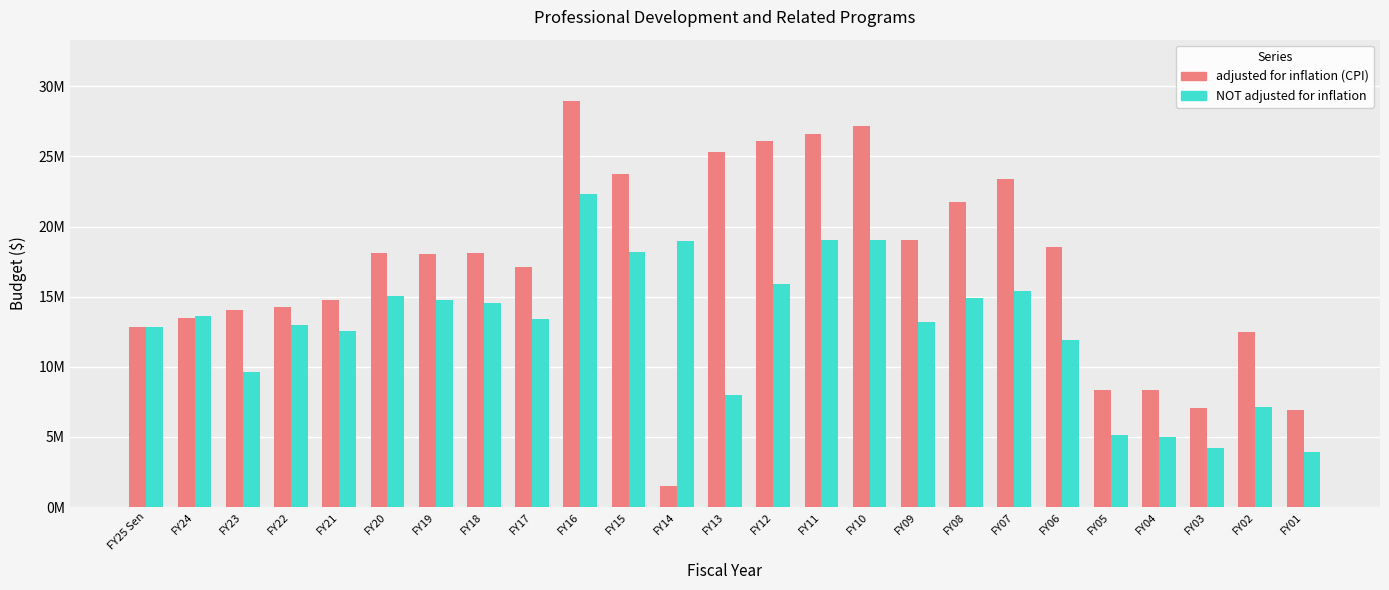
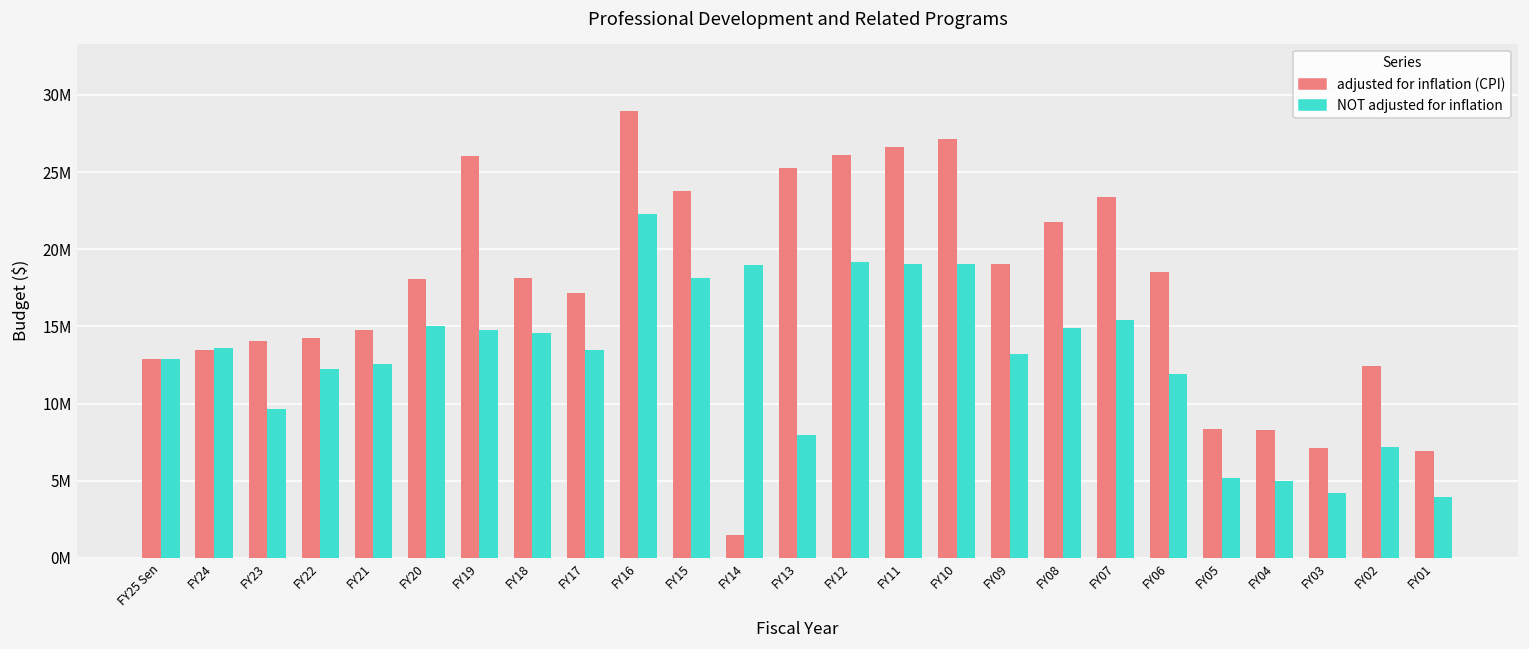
  {
    "adjusted for inflation (CPI)": {
      "FY25 Sen": 12900000,
      "FY24": 13500000,
      "FY23": 14100000,
      "FY22": 14300000,
      "FY21": 14700000,
      "FY20": 18100000,
-     "FY19": 18000000,
+     "FY19": 26100000,
      "FY18": 18100000,
      "FY17": 17100000,
      "FY16": 29000000,
      "FY15": 23700000,
      "FY14": 1500000,
      "FY13": 25300000,
      "FY12": 26100000,
      "FY11": 26600000,
      "FY10": 27200000,
      "FY09": 19000000,
      "FY08": 21800000,
      "FY07": 23400000,
      "FY06": 18500000,
      "FY05": 8300000,
      "FY04": 8300000,
      "FY03": 7100000,
      "FY02": 12400000,
      "FY01": 6900000
    },
    "NOT adjusted for inflation": {
      "FY25 Sen": 12900000,
      "FY24": 13600000,
      "FY23": 9700000,
-     "FY22": 13000000,
+     "FY22": 12200000,
      "FY21": 12500000,
      "FY20": 15000000,
      "FY19": 14700000,
      "FY18": 14500000,
      "FY17": 13400000,
      "FY16": 22300000,
      "FY15": 18200000,
      "FY14": 19000000,
      "FY13": 8000000,
-     "FY12": 15900000,
+     "FY12": 19200000,
      "FY11": 19000000,
      "FY10": 19000000,
      "FY09": 13200000,
      "FY08": 14900000,
      "FY07": 15400000,
      "FY06": 11900000,
      "FY05": 5200000,
      "FY04": 5000000,
      "FY03": 4200000,
      "FY02": 7200000,
      "FY01": 3900000
    }
  }
